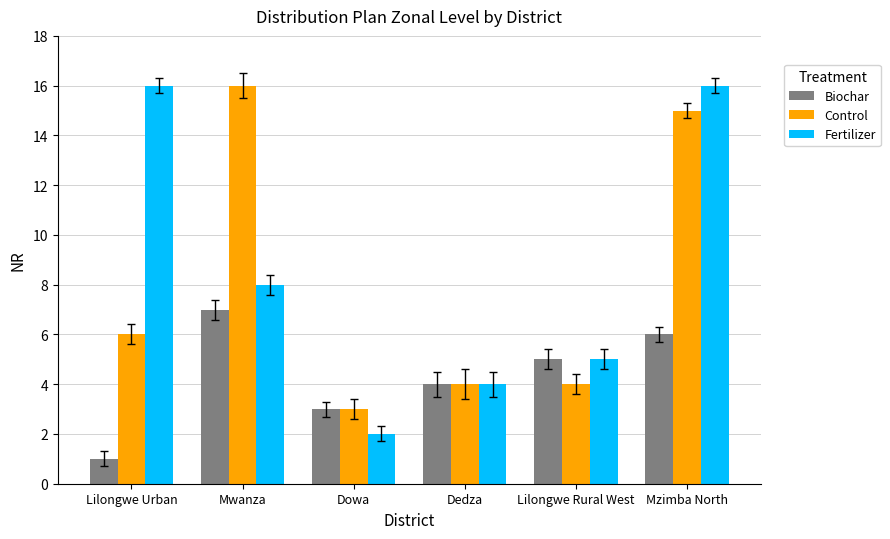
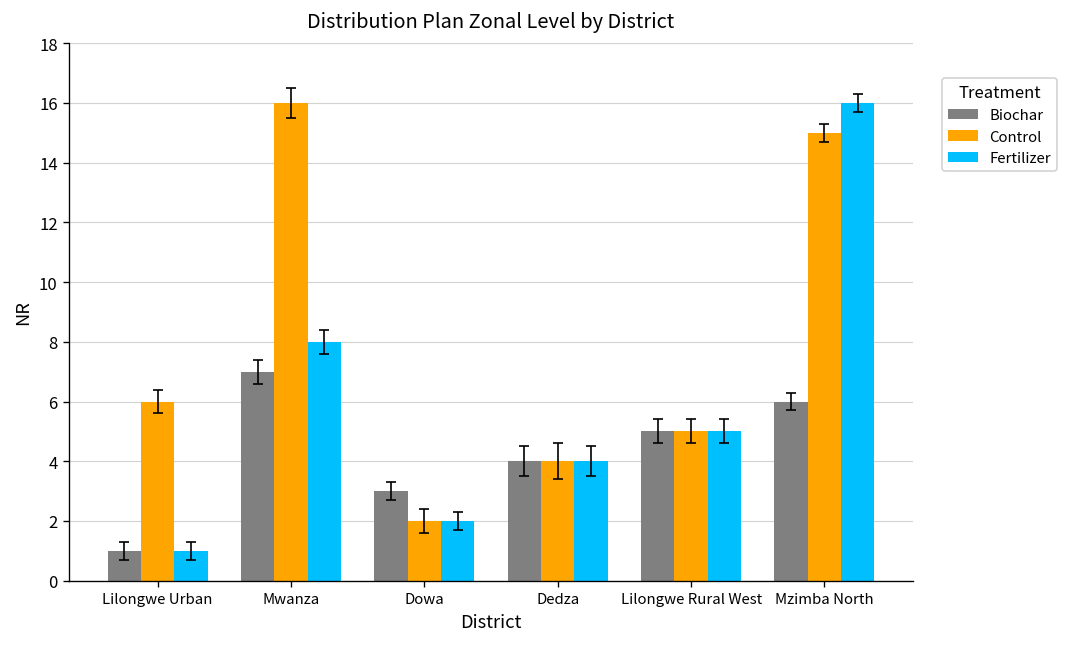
  {
    "Biochar": {
      "Lilongwe Urban": 1,
      "Mwanza": 7,
      "Dowa": 3,
      "Dedza": 4,
      "Lilongwe Rural West": 5,
      "Mzimba North": 6
    },
    "Control": {
      "Lilongwe Urban": 6,
      "Mwanza": 16,
-     "Dowa": 3,
+     "Dowa": 2,
      "Dedza": 4,
-     "Lilongwe Rural West": 4,
+     "Lilongwe Rural West": 5,
      "Mzimba North": 15
    },
    "Fertilizer": {
-     "Lilongwe Urban": 16,
+     "Lilongwe Urban": 1,
      "Mwanza": 8,
      "Dowa": 2,
      "Dedza": 4,
      "Lilongwe Rural West": 5,
      "Mzimba North": 16
    }
  }
